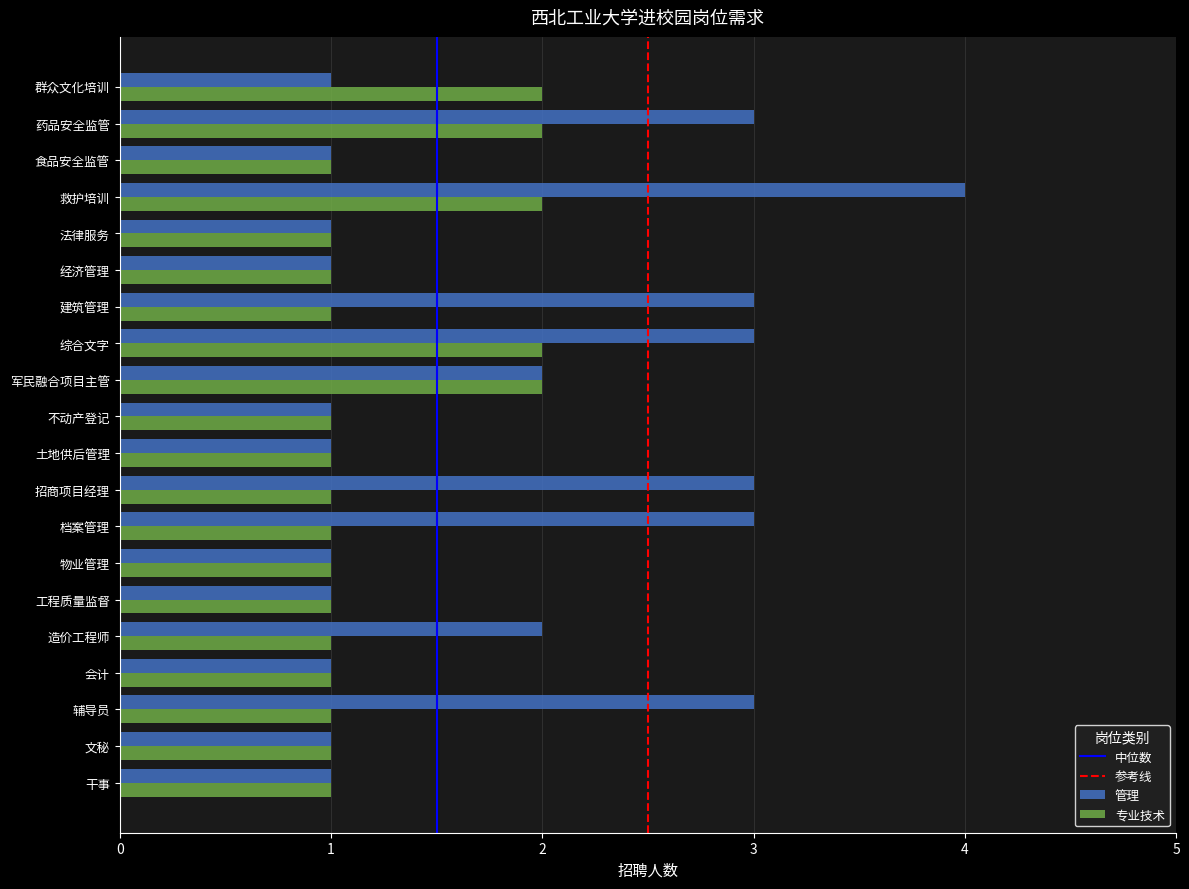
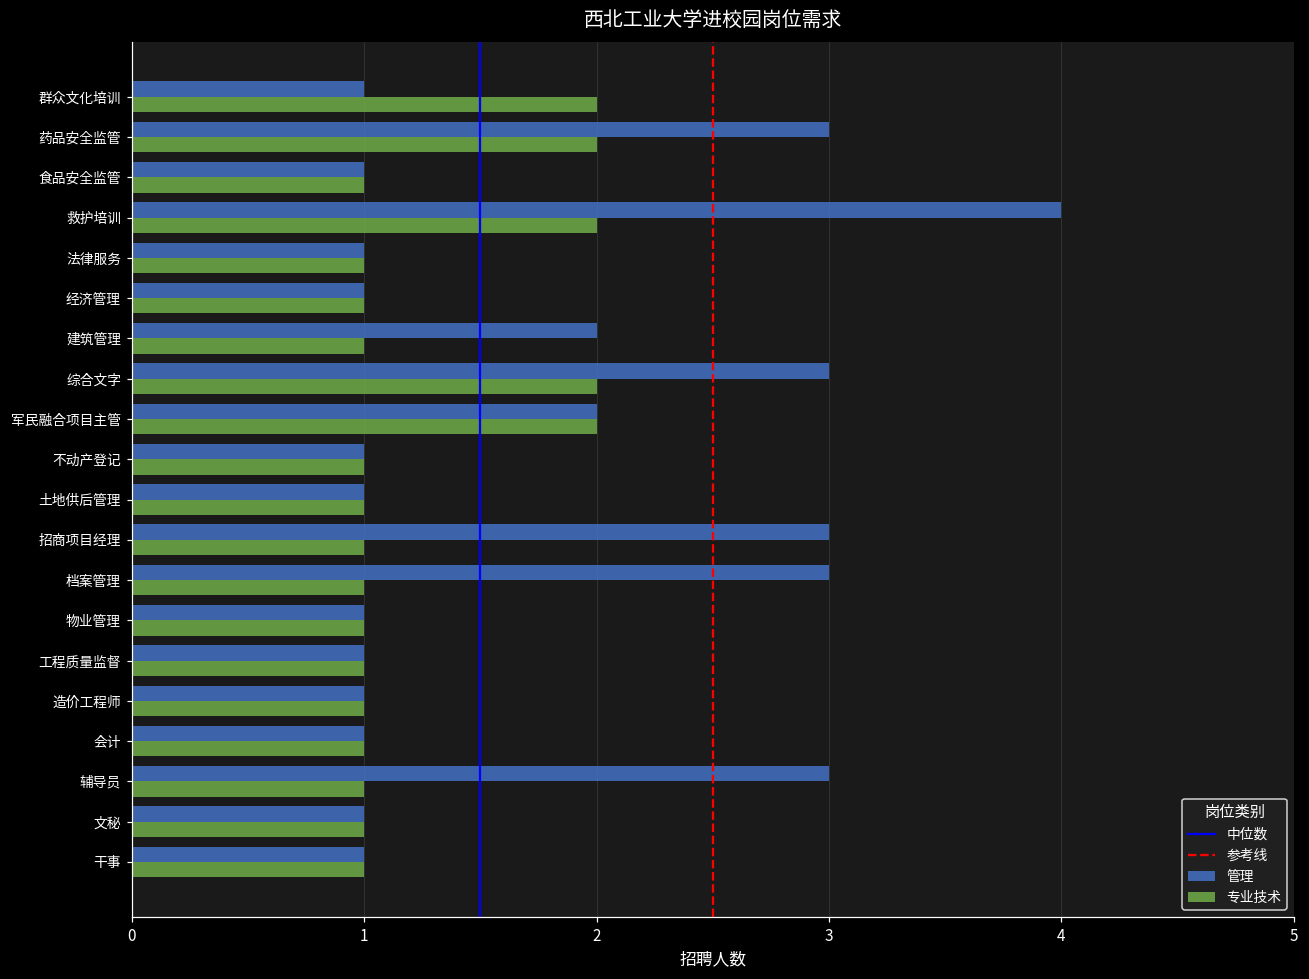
  {
    "管理": {
      "群众文化培训": 1,
      "药品安全监管": 3,
      "食品安全监管": 1,
      "救护培训": 4,
      "法律服务": 1,
      "经济管理": 1,
-     "建筑管理": 3,
+     "建筑管理": 2,
      "综合文字": 3,
      "军民融合项目主管": 2,
      "不动产登记": 1,
      "土地供后管理": 1,
      "招商项目经理": 3,
      "档案管理": 3,
      "物业管理": 1,
      "工程质量监督": 1,
-     "造价工程师": 2,
+     "造价工程师": 1,
      "会计": 1,
      "辅导员": 3,
      "文秘": 1,
      "干事": 1
    },
    "专业技术": {
      "群众文化培训": 2,
      "药品安全监管": 2,
      "食品安全监管": 1,
      "救护培训": 2,
      "法律服务": 1,
      "经济管理": 1,
      "建筑管理": 1,
      "综合文字": 2,
      "军民融合项目主管": 2,
      "不动产登记": 1,
      "土地供后管理": 1,
      "招商项目经理": 1,
      "档案管理": 1,
      "物业管理": 1,
      "工程质量监督": 1,
      "造价工程师": 1,
      "会计": 1,
      "辅导员": 1,
      "文秘": 1,
      "干事": 1
    }
  }
